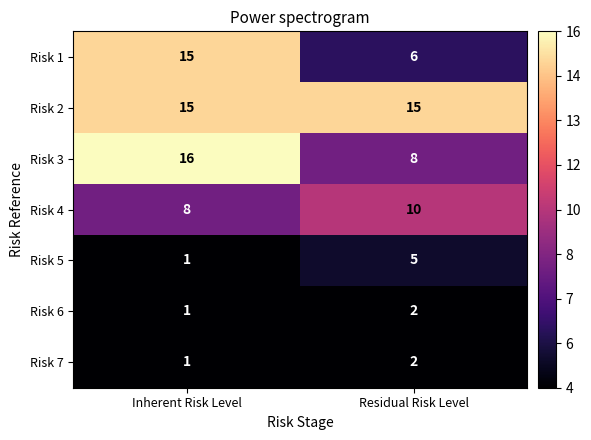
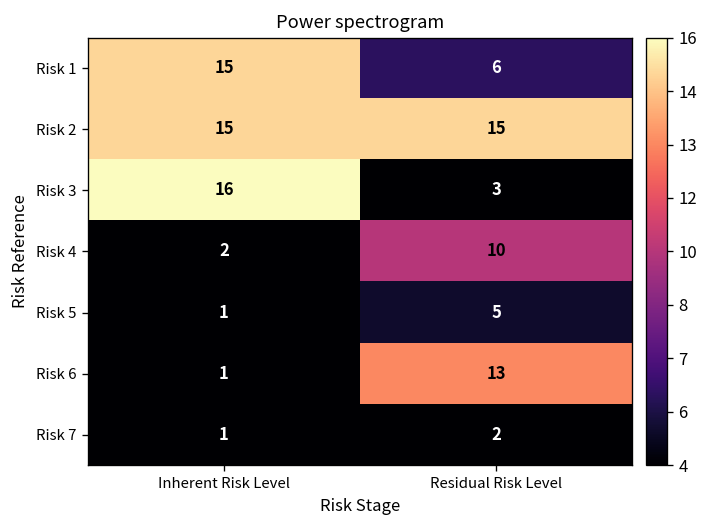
  {
    "Risk 1": {
      "Inherent Risk Level": 15,
      "Residual Risk Level": 6
    },
    "Risk 2": {
      "Inherent Risk Level": 15,
      "Residual Risk Level": 15
    },
    "Risk 3": {
      "Inherent Risk Level": 16,
-     "Residual Risk Level": 8
+     "Residual Risk Level": 3
    },
    "Risk 4": {
-     "Inherent Risk Level": 8,
+     "Inherent Risk Level": 2,
      "Residual Risk Level": 10
    },
    "Risk 5": {
      "Inherent Risk Level": 1,
      "Residual Risk Level": 5
    },
    "Risk 6": {
      "Inherent Risk Level": 1,
-     "Residual Risk Level": 2
+     "Residual Risk Level": 13
    },
    "Risk 7": {
      "Inherent Risk Level": 1,
      "Residual Risk Level": 2
    }
  }
